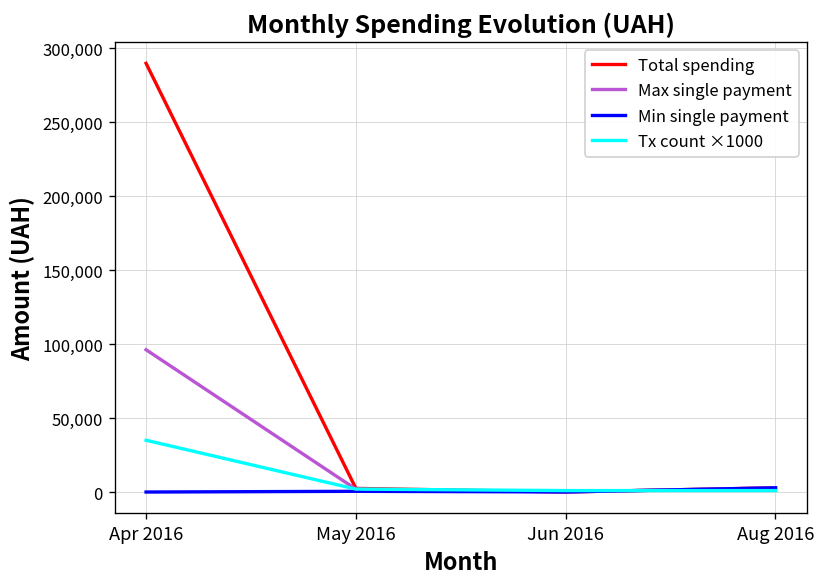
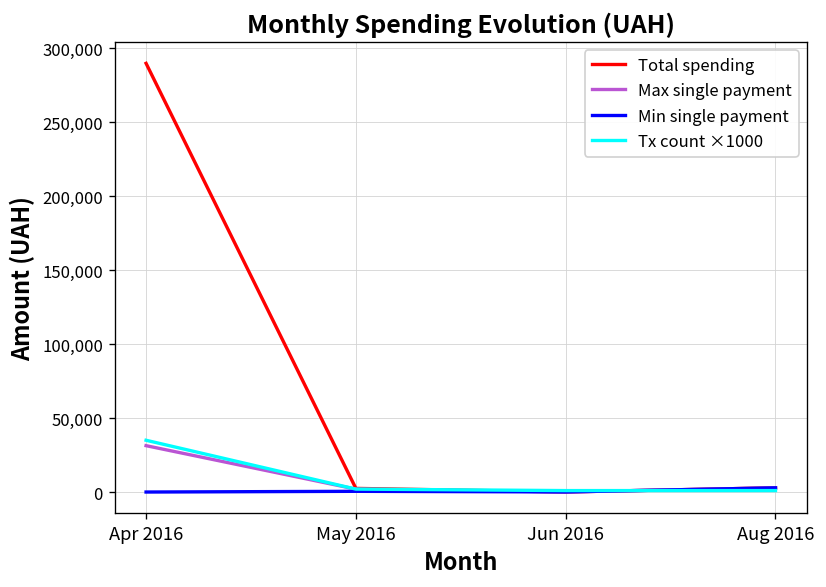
  {
    "Total spending": {
      "Apr 2016": "290,000"
    },
    "Max single payment": {
-     "Apr 2016": "96,000"
+     "Apr 2016": "31,000"
    },
    "Min single payment": {
      "Apr 2016": "0"
    },
    "Tx count ×1000": {
      "Apr 2016": "35,000"
    }
  }
